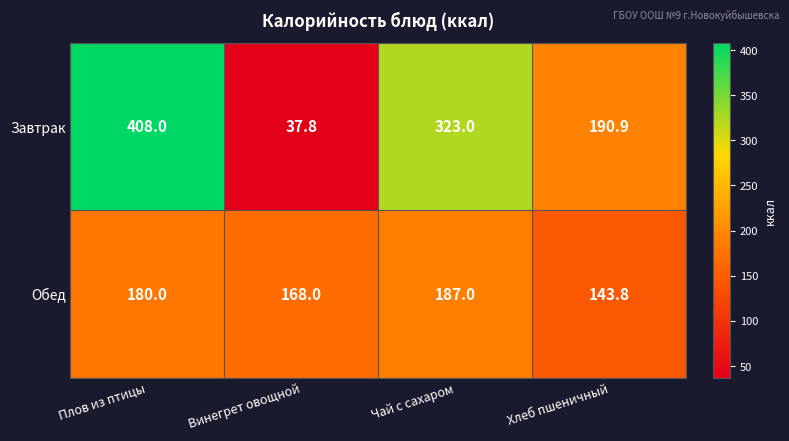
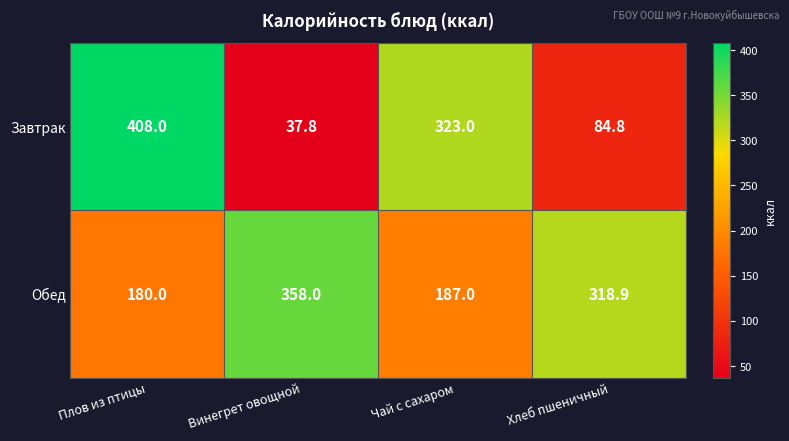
  {
    "Завтрак": {
      "Плов из птицы": 408.0,
      "Винегрет овощной": 37.8,
      "Чай с сахаром": 323.0,
-     "Хлеб пшеничный": 190.9
+     "Хлеб пшеничный": 84.8
    },
    "Обед": {
      "Плов из птицы": 180.0,
-     "Винегрет овощной": 168.0,
+     "Винегрет овощной": 358.0,
      "Чай с сахаром": 187.0,
-     "Хлеб пшеничный": 143.8
+     "Хлеб пшеничный": 318.9
    }
  }
